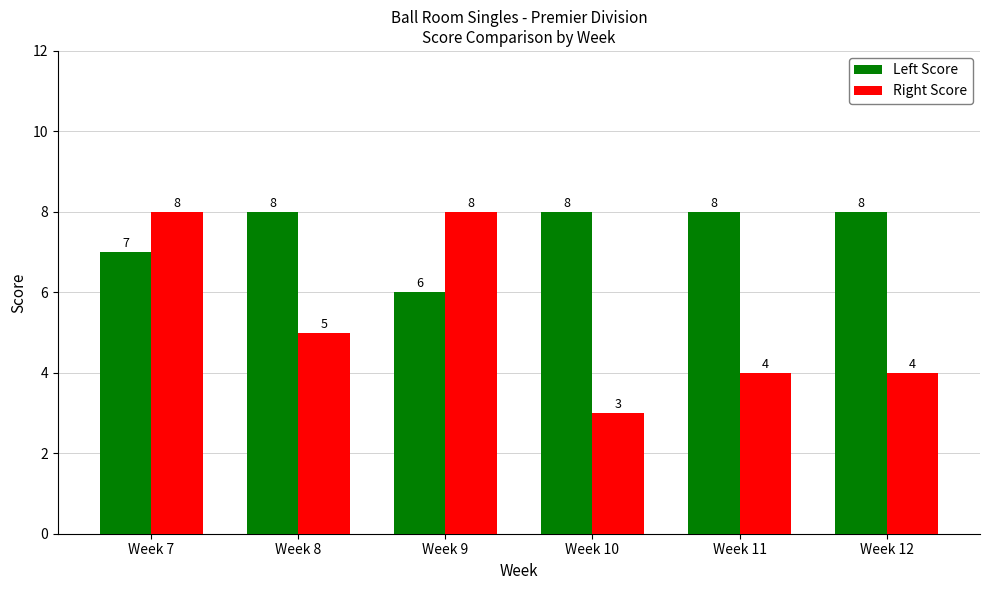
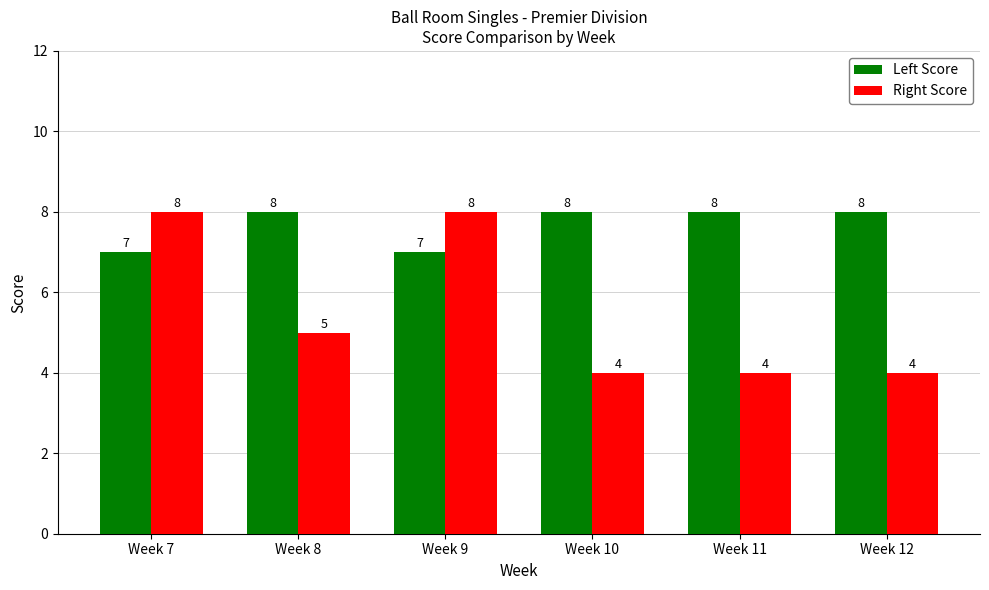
  {
    "Left Score": {
      "Week 7": 7,
      "Week 8": 8,
-     "Week 9": 6,
+     "Week 9": 7,
      "Week 10": 8,
      "Week 11": 8,
      "Week 12": 8
    },
    "Right Score": {
      "Week 7": 8,
      "Week 8": 5,
      "Week 9": 8,
-     "Week 10": 3,
+     "Week 10": 4,
      "Week 11": 4,
      "Week 12": 4
    }
  }
